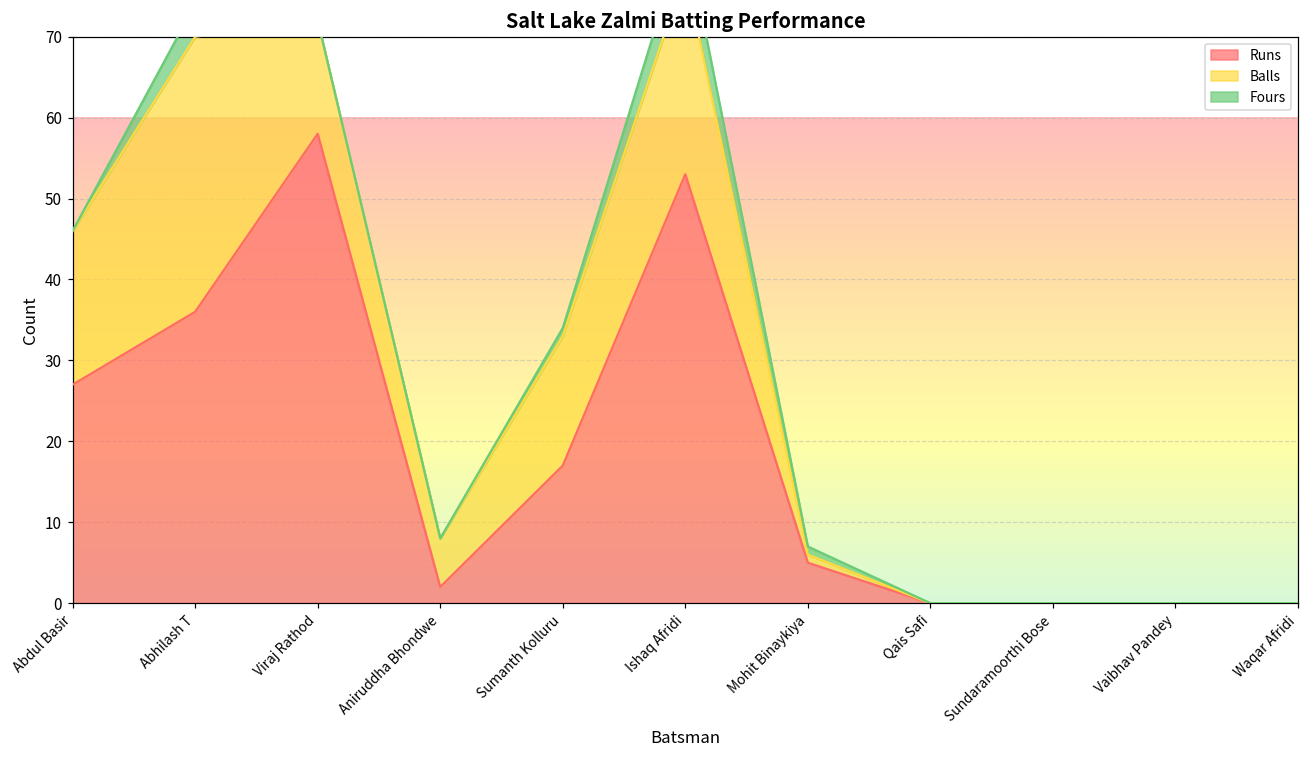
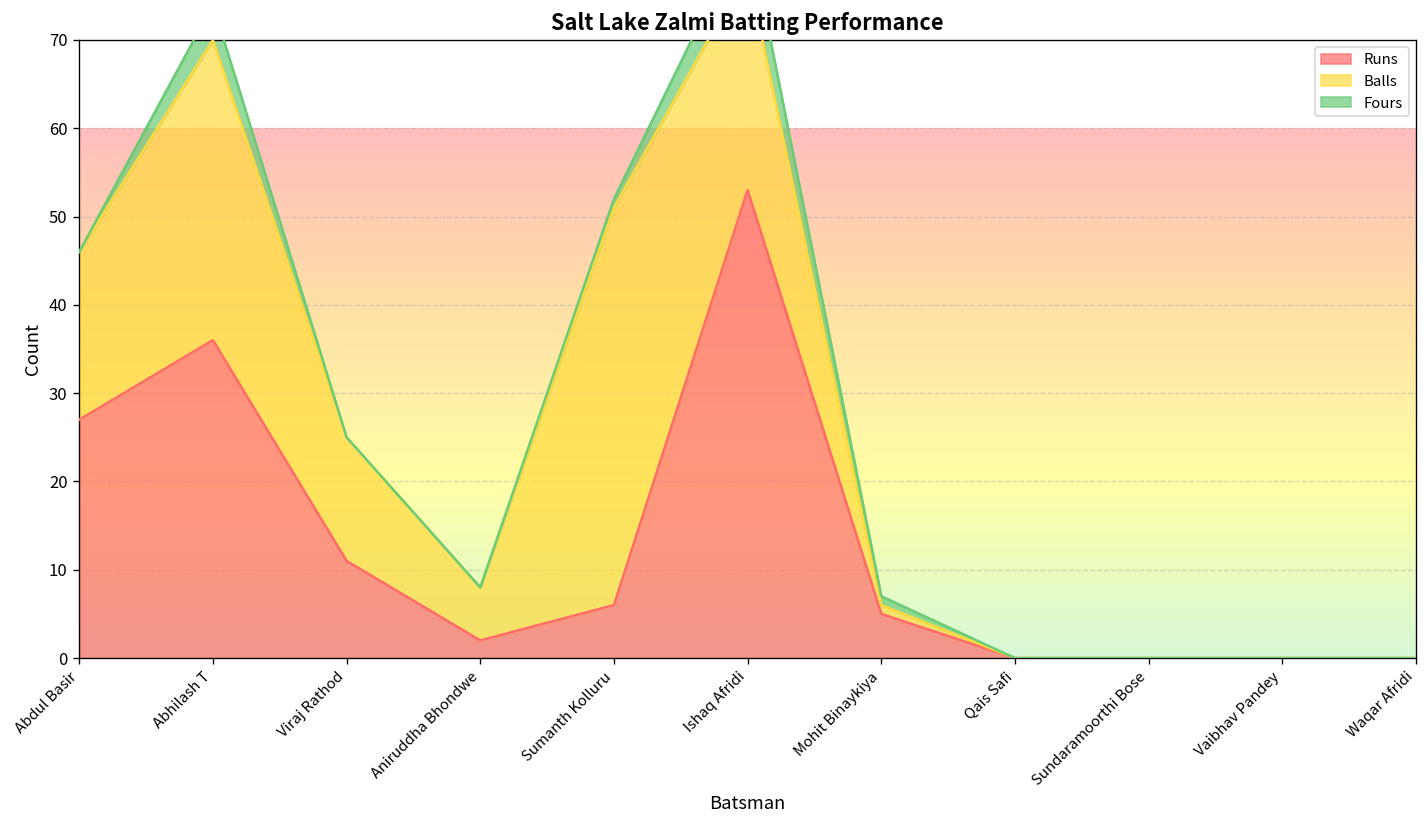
  {
    "Runs": {
      "Abdul Basir": 27,
      "Abhilash T": 36,
-     "Viraj Rathod": 58,
+     "Viraj Rathod": 11,
      "Aniruddha Bhondwe": 2,
-     "Sumanth Kolluru": 17,
+     "Sumanth Kolluru": 6,
      "Ishaq Afridi": 53,
      "Mohit Binaykiya": 5
    },
    "Balls": {
      "Abhilash T": 34,
-     "Sumanth Kolluru": 16,
+     "Sumanth Kolluru": 45,
      "Mohit Binaykiya": 1
    },
    "Fours": {
      "Sumanth Kolluru": 1,
      "Mohit Binaykiya": 1
    }
  }
